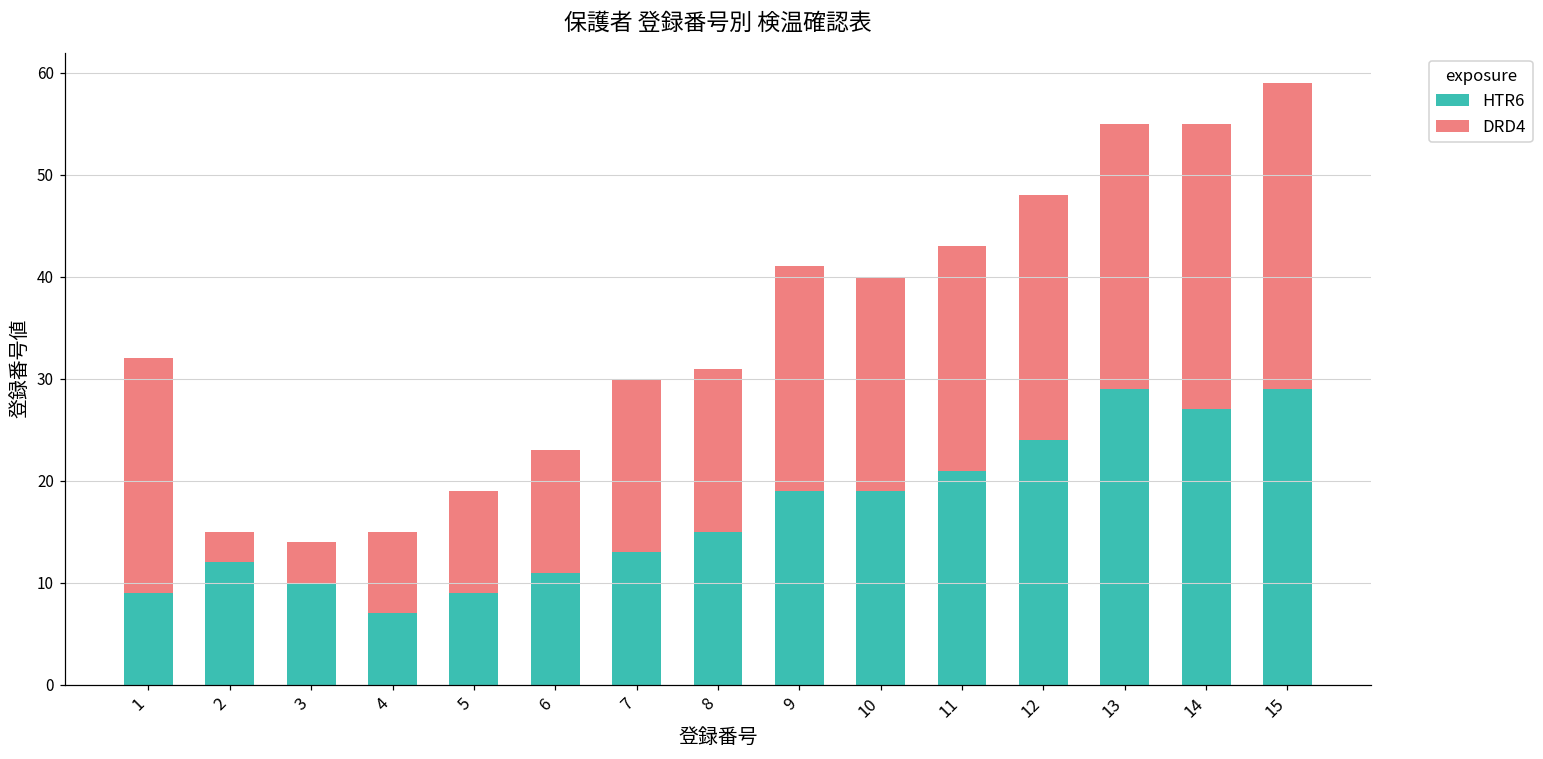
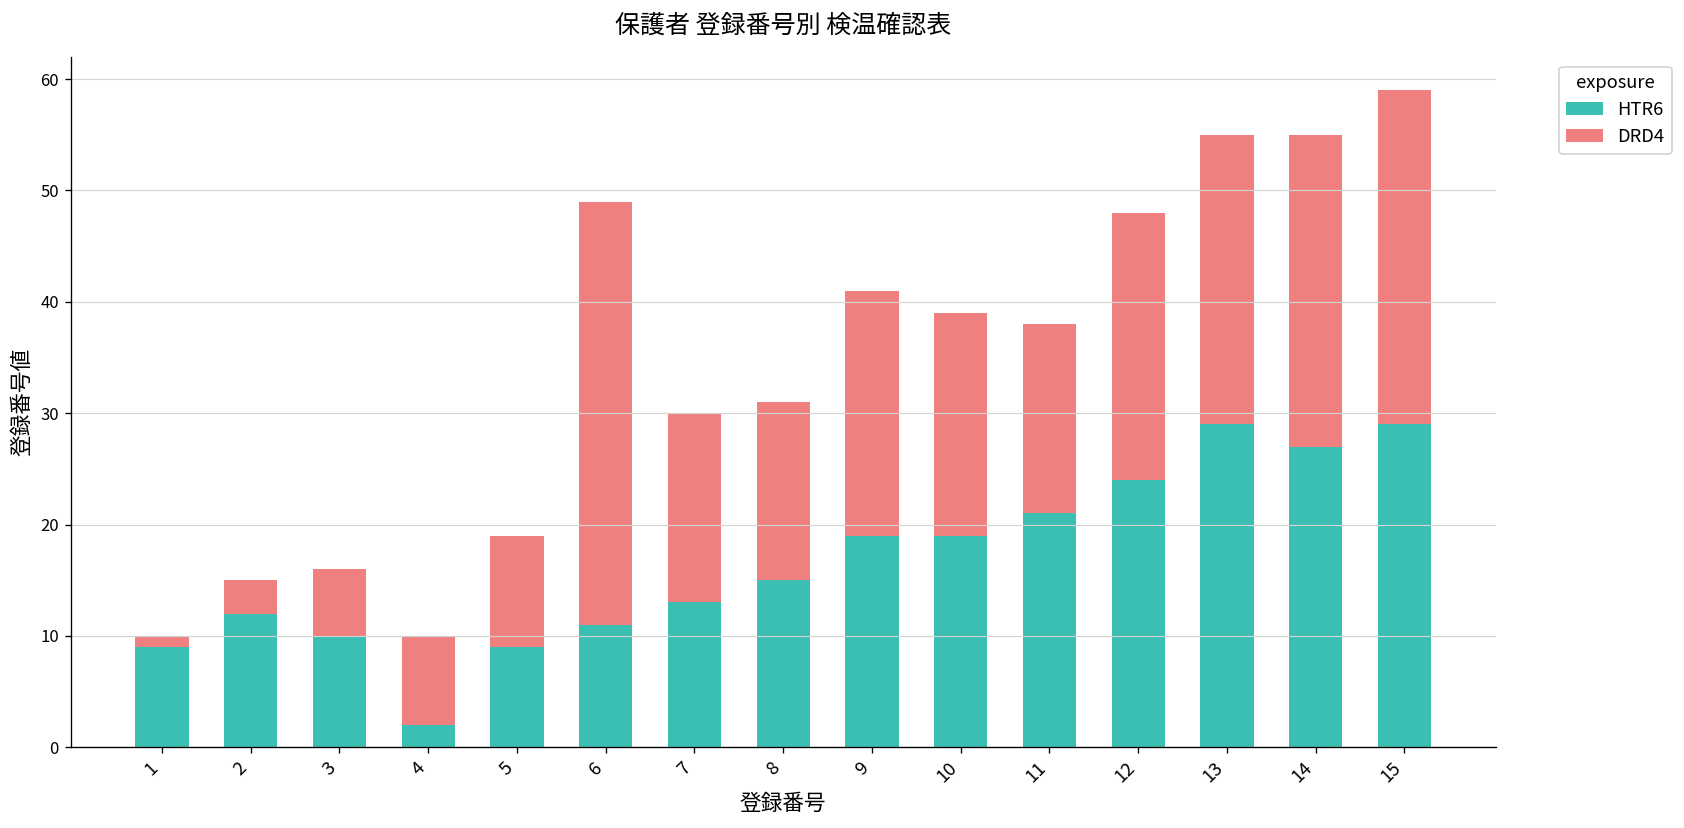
  {
    "HTR6": {
      "1": 9,
      "2": 12,
      "3": 10,
-     "4": 7,
+     "4": 2,
      "5": 9,
      "6": 11,
      "7": 13,
      "8": 15,
      "9": 19,
      "10": 19,
      "11": 21,
      "12": 24,
      "13": 29,
      "14": 27,
      "15": 29
    },
    "DRD4": {
-     "1": 23,
+     "1": 1,
      "2": 3,
-     "3": 4,
+     "3": 6,
      "4": 8,
      "5": 10,
-     "6": 12,
+     "6": 38,
      "7": 17,
      "8": 16,
      "9": 22,
-     "10": 21,
-     "11": 22,
+     "10": 20,
+     "11": 17,
      "12": 24,
      "13": 26,
      "14": 28,
      "15": 30
    }
  }
